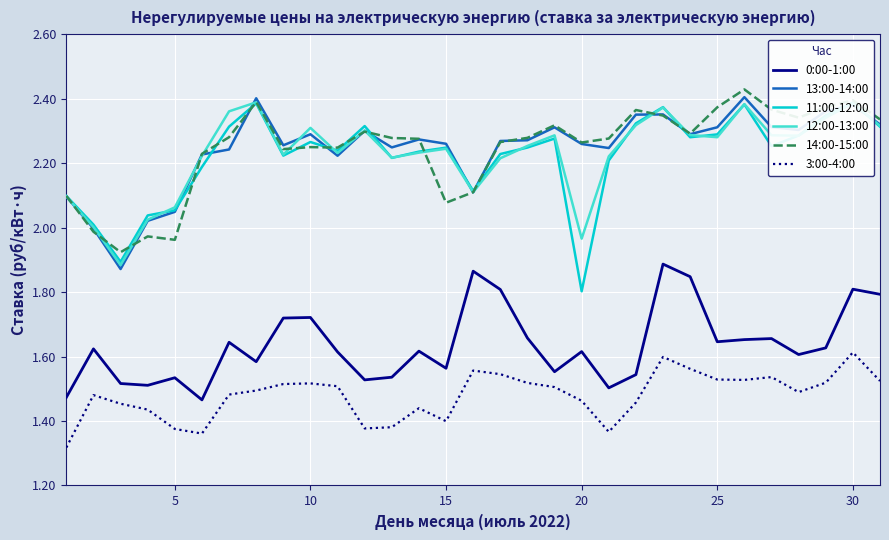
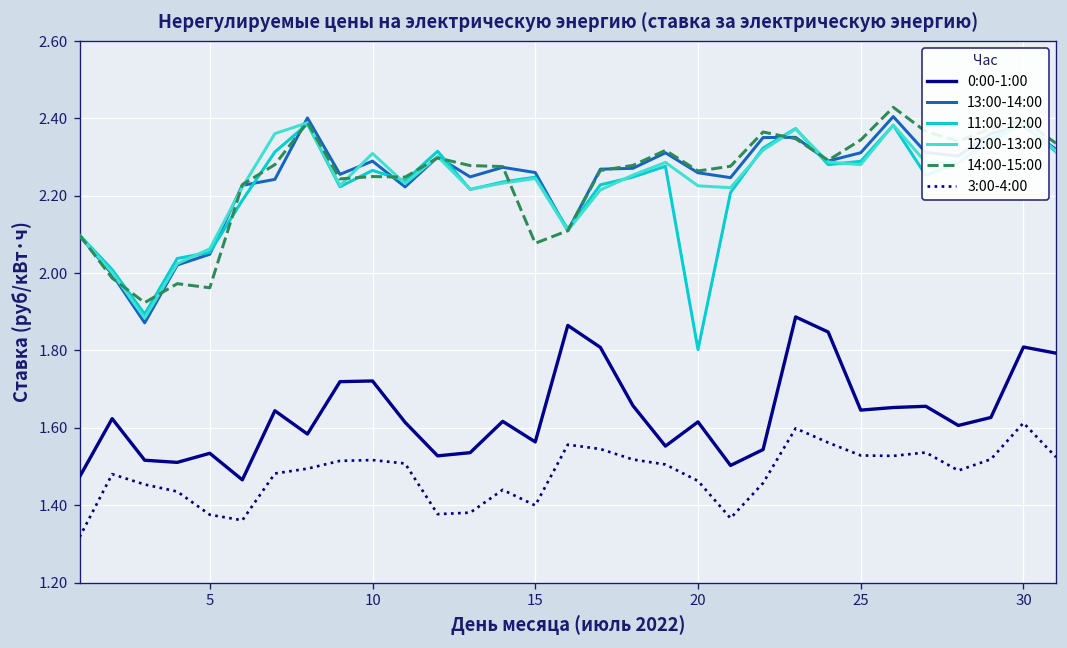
  {
    "13:00-14:00": {
      "10": 2.29,
      "15": 2.26,
      "25": 2.31
    },
    "11:00-12:00": {
      "10": 2.27,
      "20": 1.80,
      "25": 2.29
    },
    "12:00-13:00": {
      "5": 2.06,
      "10": 2.31,
-     "20": 1.97,
+     "20": 2.23,
      "25": 2.28
    },
    "14:00-15:00": {
      "5": 1.96,
      "10": 2.25,
      "15": 2.08,
-     "25": 2.37
+     "25": 2.34
    }
  }
